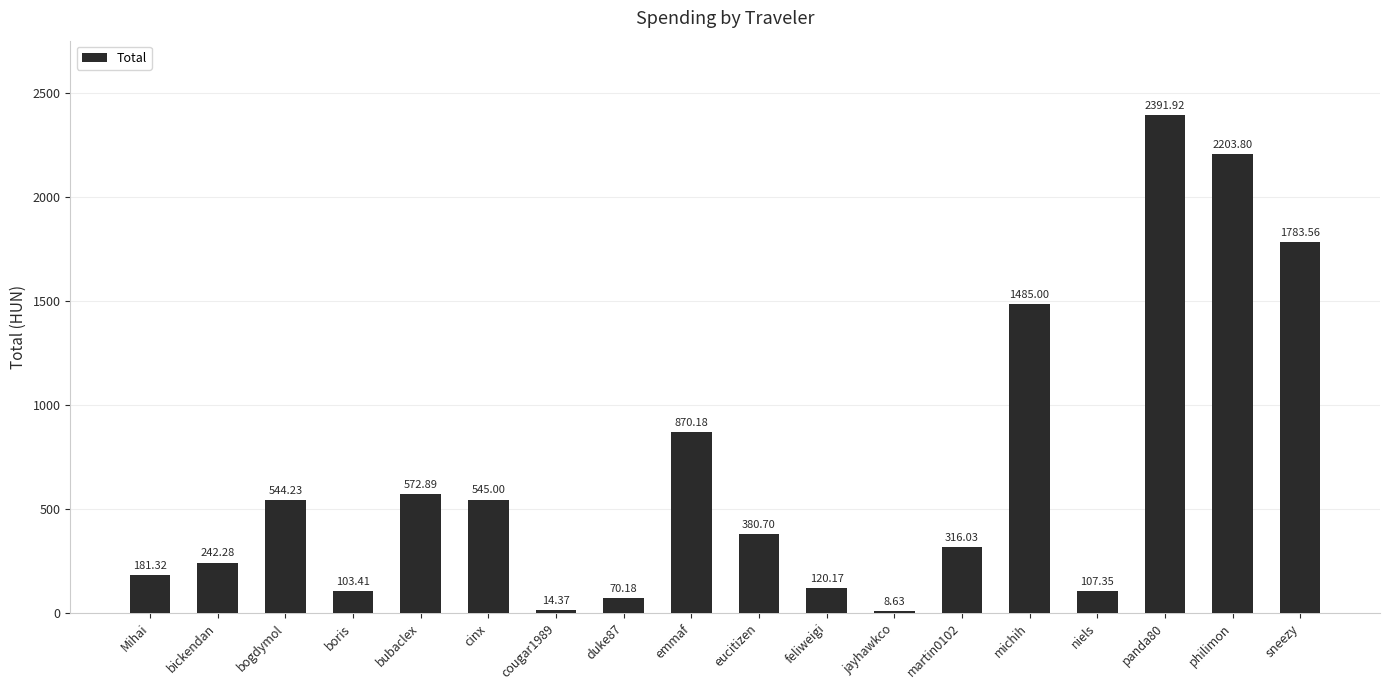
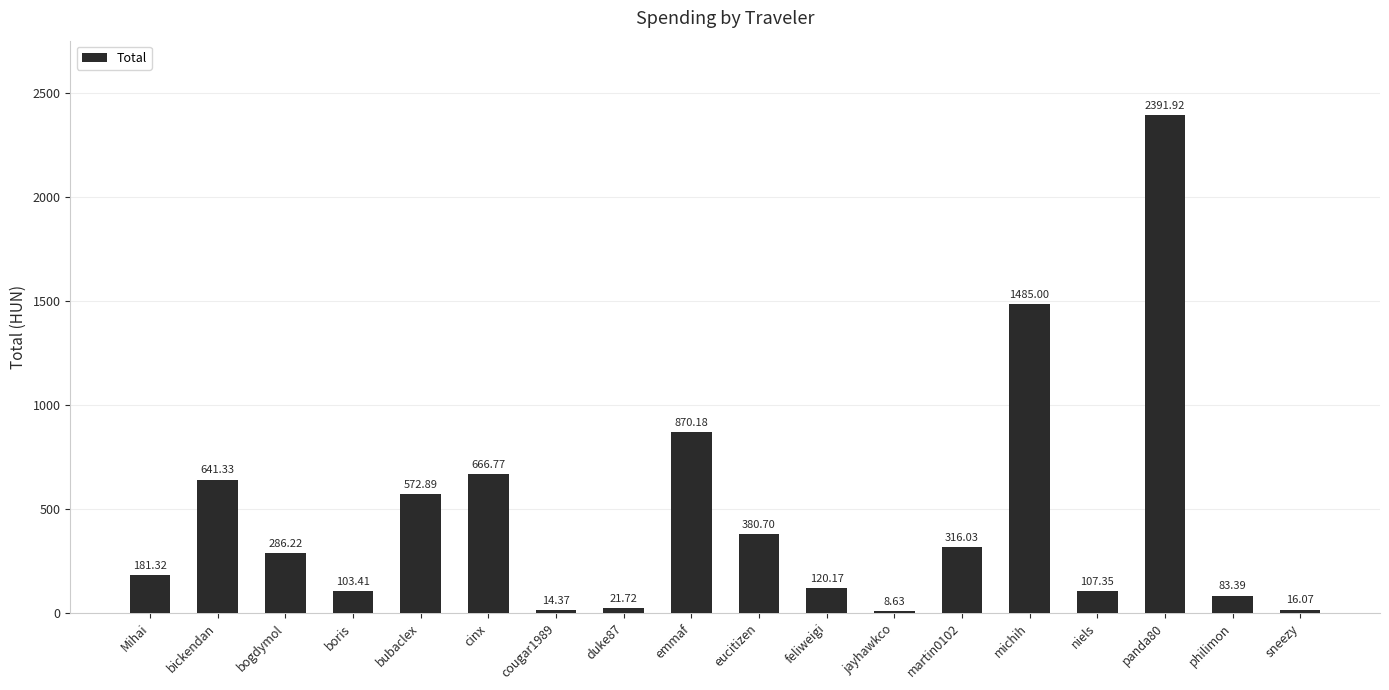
  {
    "Mihai": 181.32,
-   "bickendan": 242.28,
-   "bogdymol": 544.23,
+   "bickendan": 641.33,
+   "bogdymol": 286.22,
    "boris": 103.41,
    "bubaclex": 572.89,
-   "cinx": 545.00,
+   "cinx": 666.77,
    "cougar1989": 14.37,
-   "duke87": 70.18,
+   "duke87": 21.72,
    "emmaf": 870.18,
    "eucitizen": 380.70,
    "feliweigi": 120.17,
    "jayhawkco": 8.63,
    "martin0102": 316.03,
    "michih": 1485.00,
    "niels": 107.35,
    "panda80": 2391.92,
-   "philimon": 2203.80,
-   "sneezy": 1783.56
+   "philimon": 83.39,
+   "sneezy": 16.07
  }
